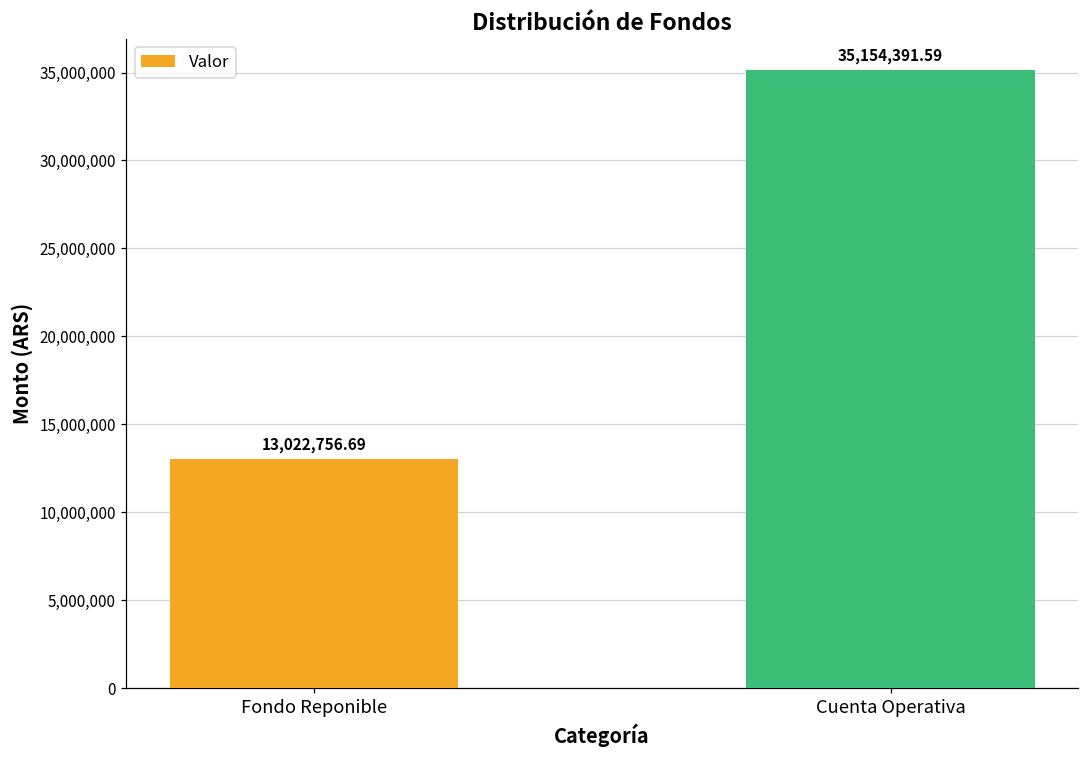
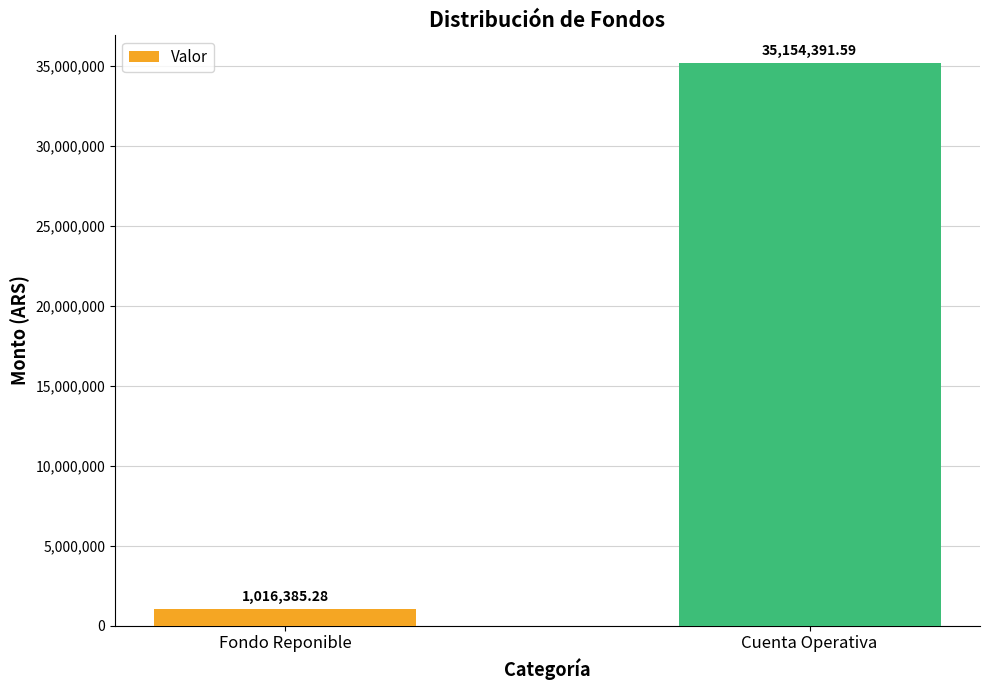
  {
-   "Fondo Reponible": "13,022,756.69",
+   "Fondo Reponible": "1,016,385.28",
    "Cuenta Operativa": "35,154,391.59"
  }
